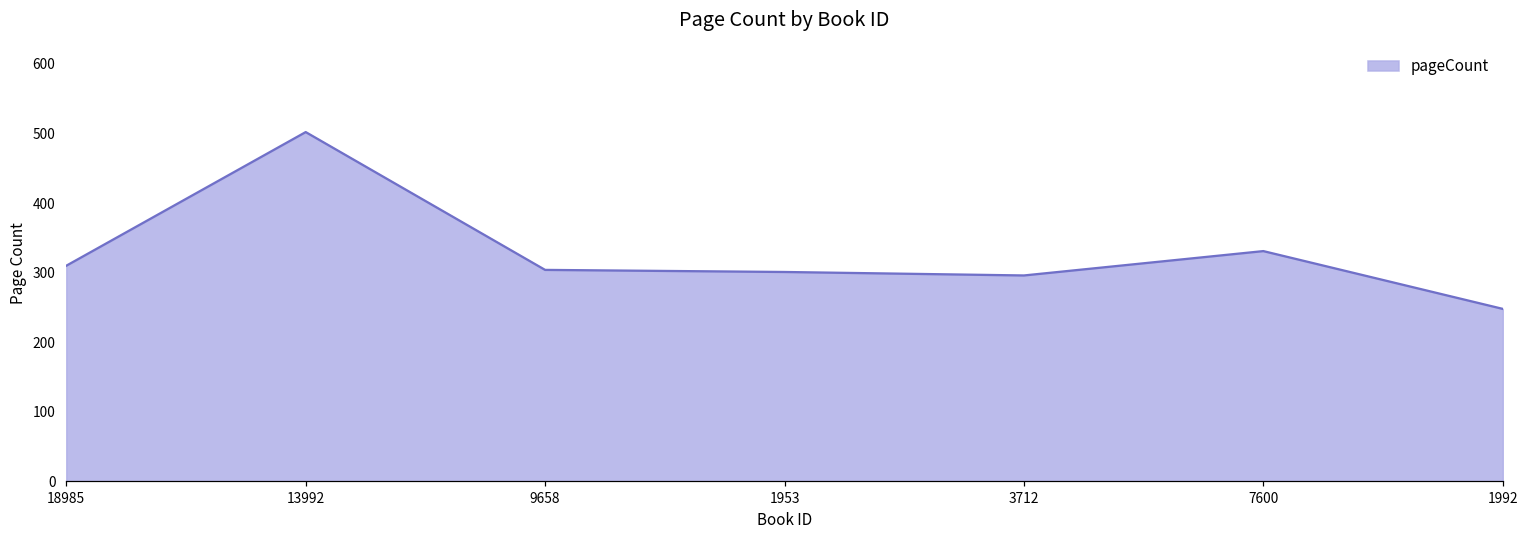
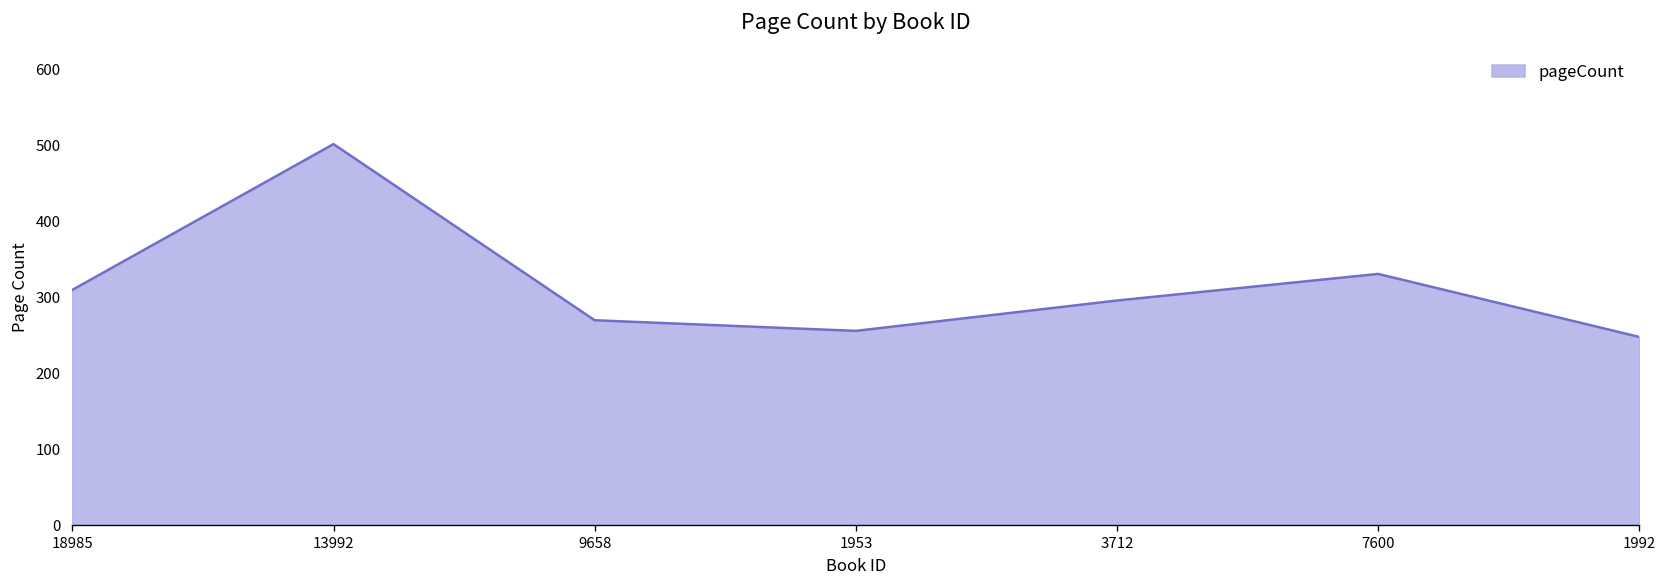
  {
    "18985": 310,
    "13992": 500,
-   "9658": 300,
-   "1953": 300,
+   "9658": 270,
+   "1953": 260,
    "3712": 300,
    "7600": 330,
    "1992": 250
  }
